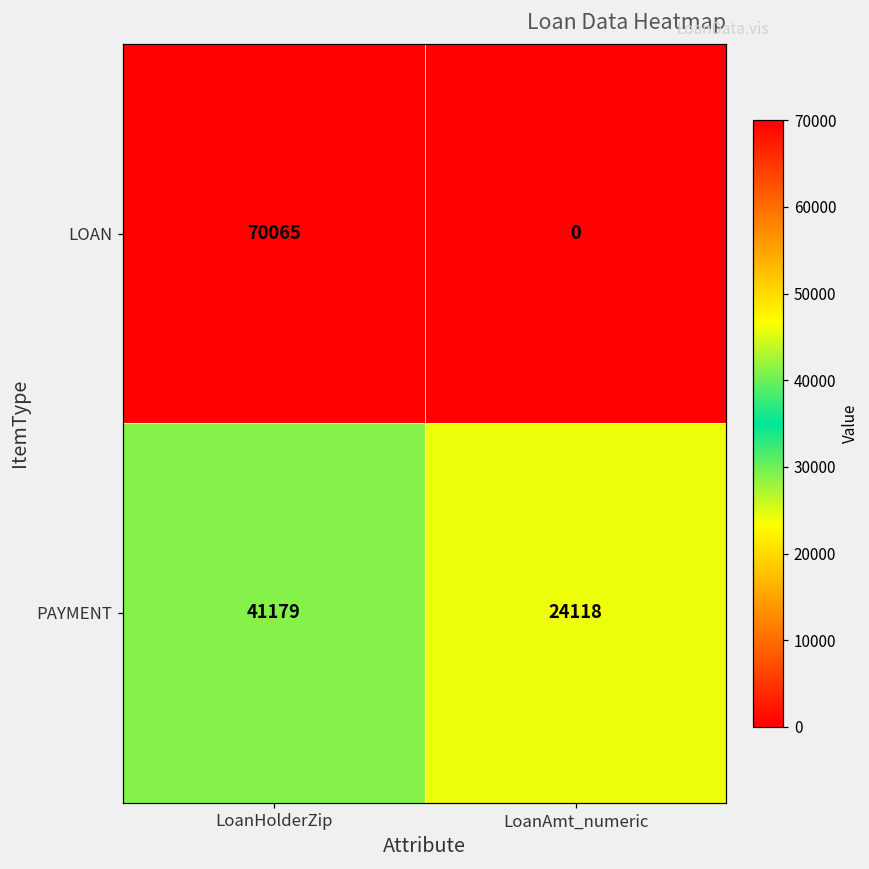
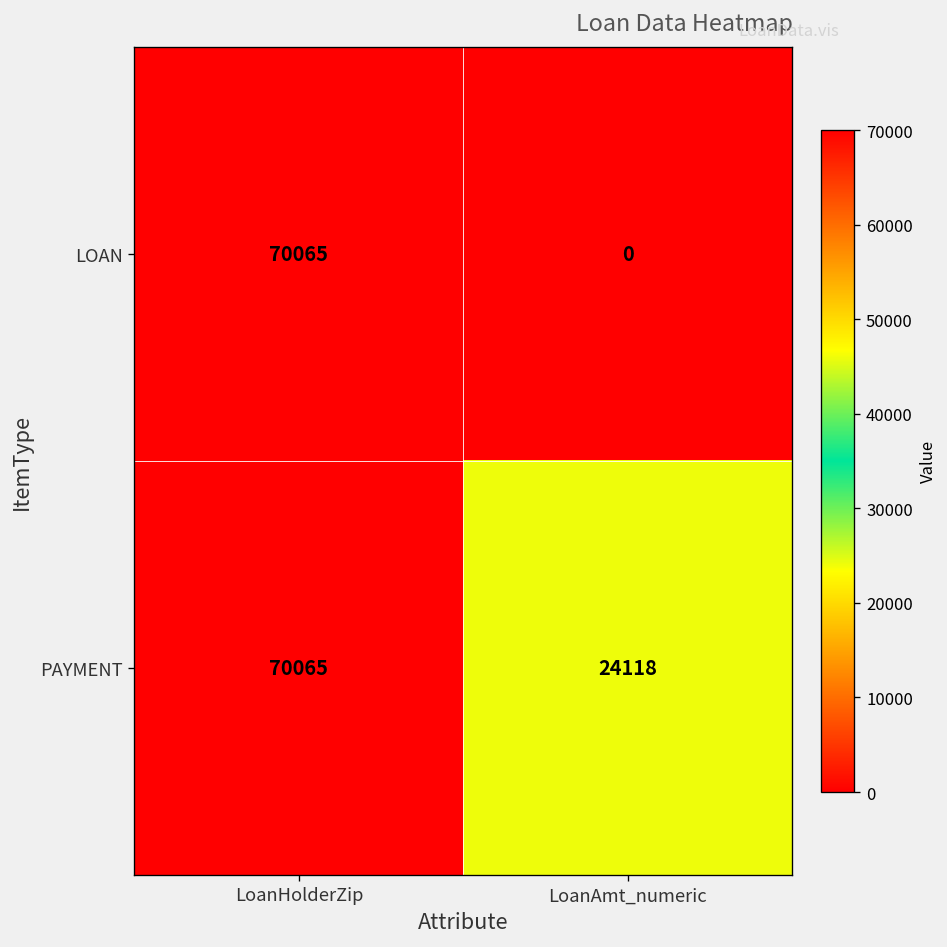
  {
    "LOAN": {
      "LoanHolderZip": 70065,
      "LoanAmt_numeric": 0
    },
    "PAYMENT": {
-     "LoanHolderZip": 41179,
+     "LoanHolderZip": 70065,
      "LoanAmt_numeric": 24118
    }
  }
